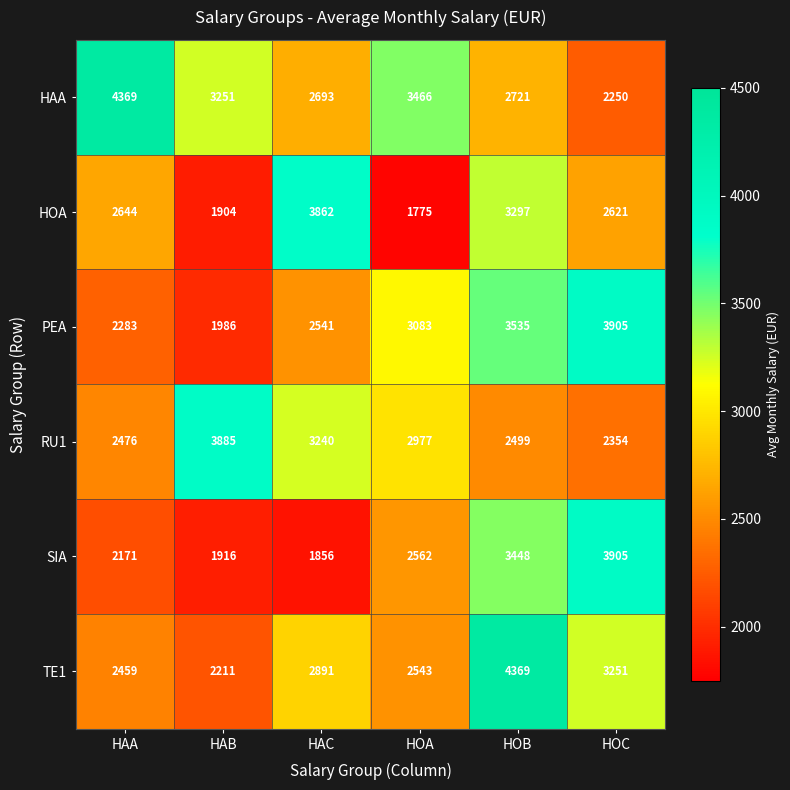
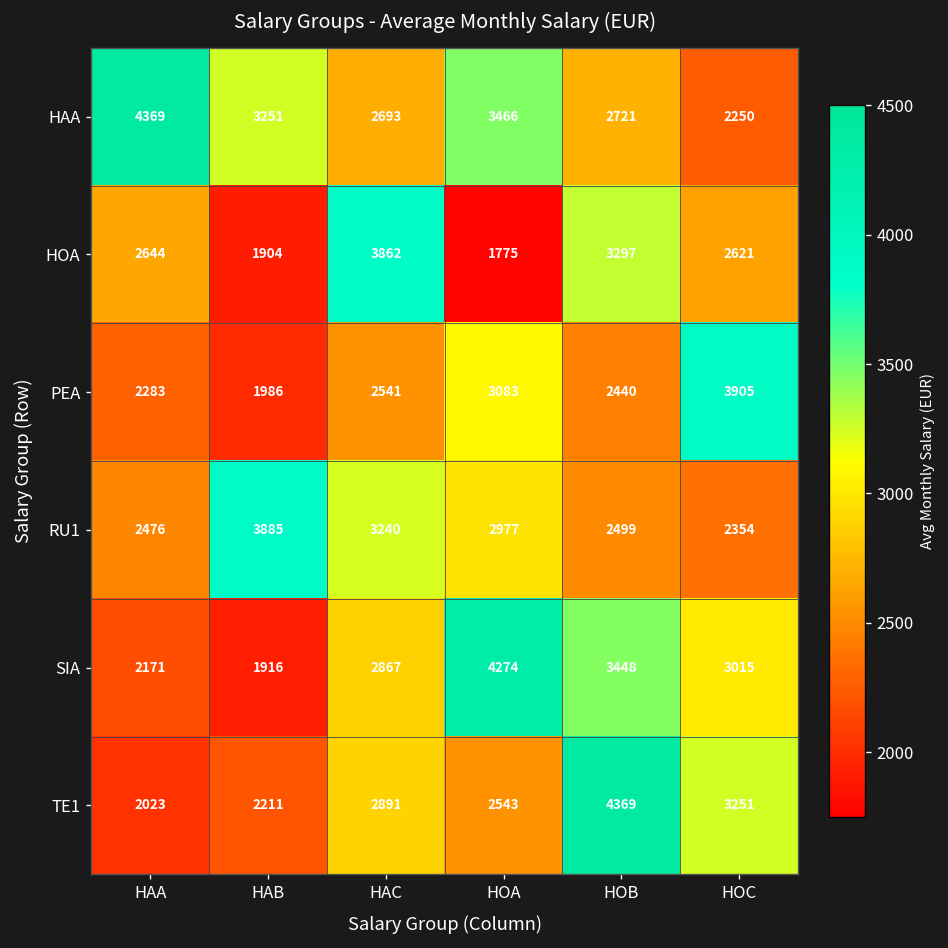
  {
    "HAA": {
      "HAA": 4369,
      "HAB": 3251,
      "HAC": 2693,
      "HOA": 3466,
      "HOB": 2721,
      "HOC": 2250
    },
    "HOA": {
      "HAA": 2644,
      "HAB": 1904,
      "HAC": 3862,
      "HOA": 1775,
      "HOB": 3297,
      "HOC": 2621
    },
    "PEA": {
      "HAA": 2283,
      "HAB": 1986,
      "HAC": 2541,
      "HOA": 3083,
-     "HOB": 3535,
+     "HOB": 2440,
      "HOC": 3905
    },
    "RU1": {
      "HAA": 2476,
      "HAB": 3885,
      "HAC": 3240,
      "HOA": 2977,
      "HOB": 2499,
      "HOC": 2354
    },
    "SIA": {
      "HAA": 2171,
      "HAB": 1916,
-     "HAC": 1856,
-     "HOA": 2562,
+     "HAC": 2867,
+     "HOA": 4274,
      "HOB": 3448,
-     "HOC": 3905
+     "HOC": 3015
    },
    "TE1": {
-     "HAA": 2459,
+     "HAA": 2023,
      "HAB": 2211,
      "HAC": 2891,
      "HOA": 2543,
      "HOB": 4369,
      "HOC": 3251
    }
  }
